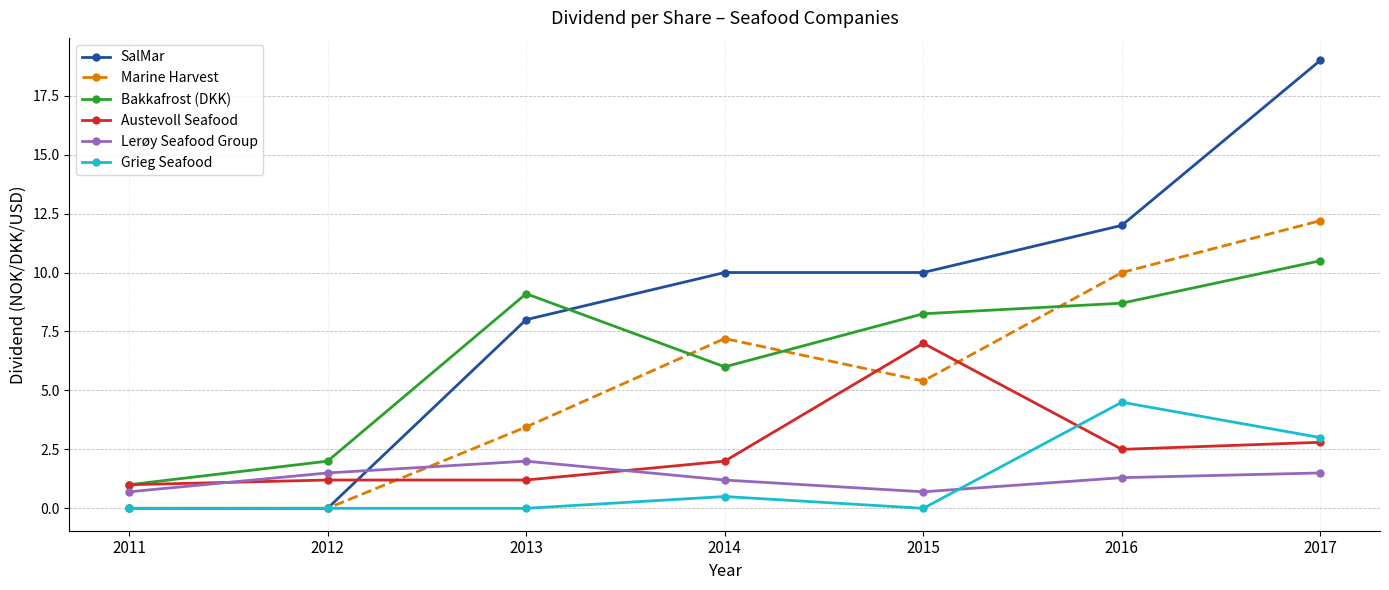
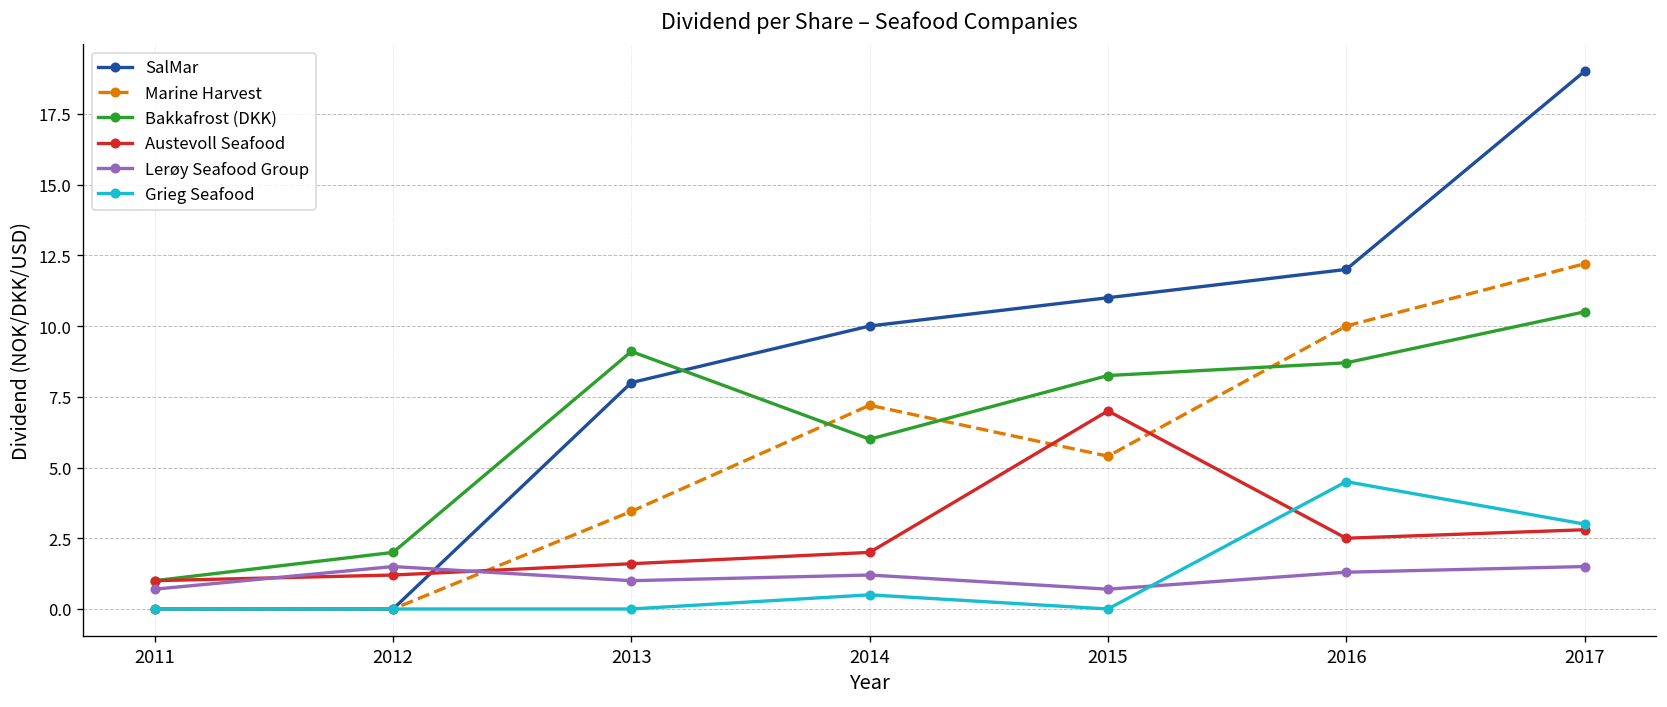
  {
    "SalMar": {
      "2013": 8,
      "2014": 10,
-     "2015": 10,
+     "2015": 11,
      "2016": 12,
      "2017": 19
    },
    "Marine Harvest": {
      "2013": 3.5,
      "2014": 7.2,
      "2015": 5.4,
      "2016": 10.0,
      "2017": 12.2
    },
    "Bakkafrost (DKK)": {
      "2012": 2.0,
      "2013": 9.1,
      "2014": 6.0,
      "2015": 8.3,
      "2016": 8.7,
      "2017": 10.5
    },
    "Austevoll Seafood": {
      "2012": 1.2,
-     "2013": 1.2,
+     "2013": 1.6,
      "2014": 2.0,
      "2015": 7.0,
      "2016": 2.5,
      "2017": 2.8
    },
    "Lerøy Seafood Group": {
      "2011": 0.7,
      "2012": 1.5,
-     "2013": 2,
+     "2013": 1,
      "2014": 1.2,
      "2015": 0.7,
      "2016": 1.3,
      "2017": 1.5
    },
    "Grieg Seafood": {
      "2013": 0.0,
      "2014": 0.5,
      "2015": 0.0,
      "2016": 4.5,
      "2017": 3.0
    }
  }
